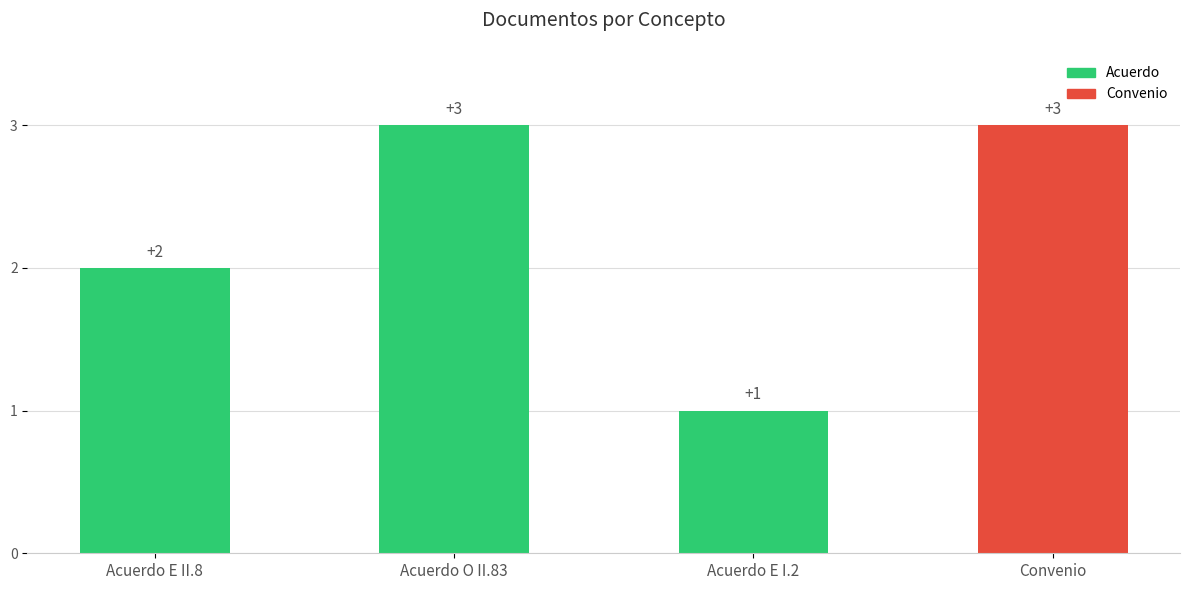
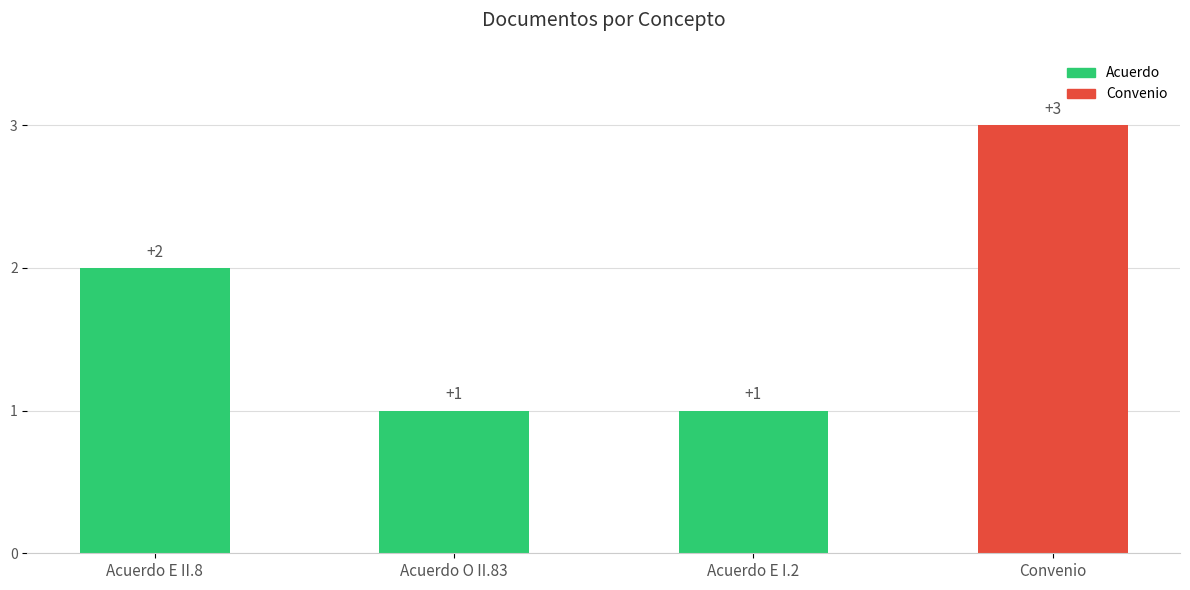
  {
    "Acuerdo E II.8": "+2",
-   "Acuerdo O II.83": "+3",
+   "Acuerdo O II.83": "+1",
    "Acuerdo E I.2": "+1",
    "Convenio": "+3"
  }
